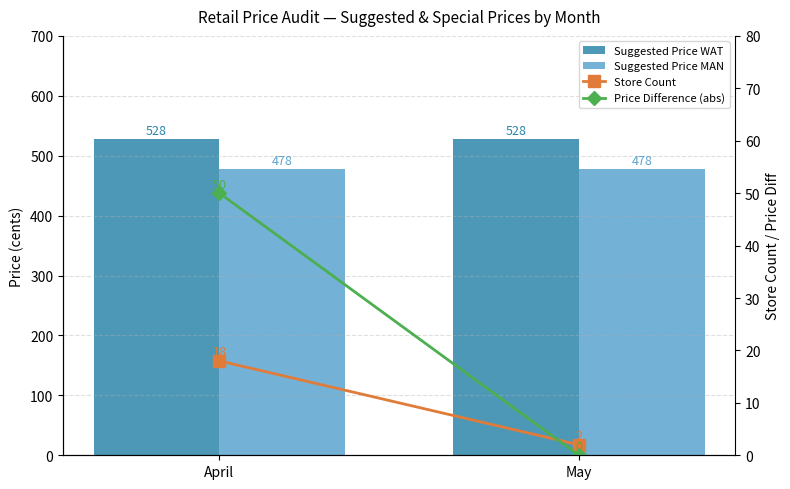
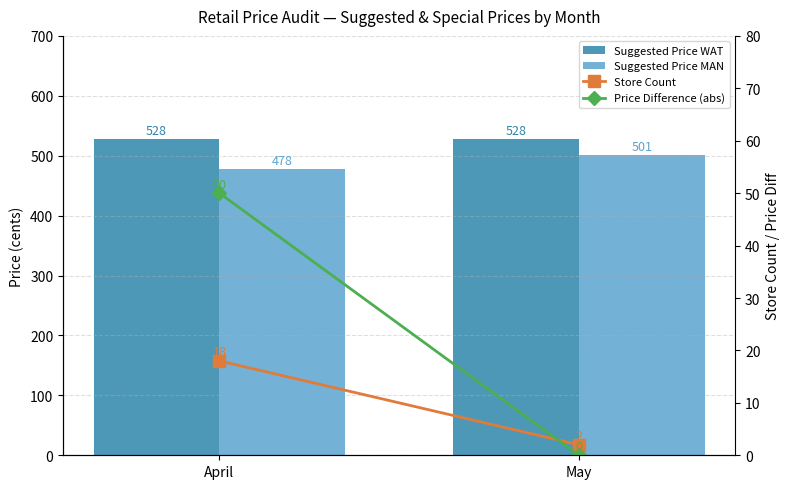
  {
    "Suggested Price WAT": {
      "April": 528,
      "May": 528
    },
    "Suggested Price MAN": {
      "April": 478,
-     "May": 478
+     "May": 501
    },
    "Store Count": {
      "April": 18
    },
    "Price Difference (abs)": {
      "April": 50
    }
  }
